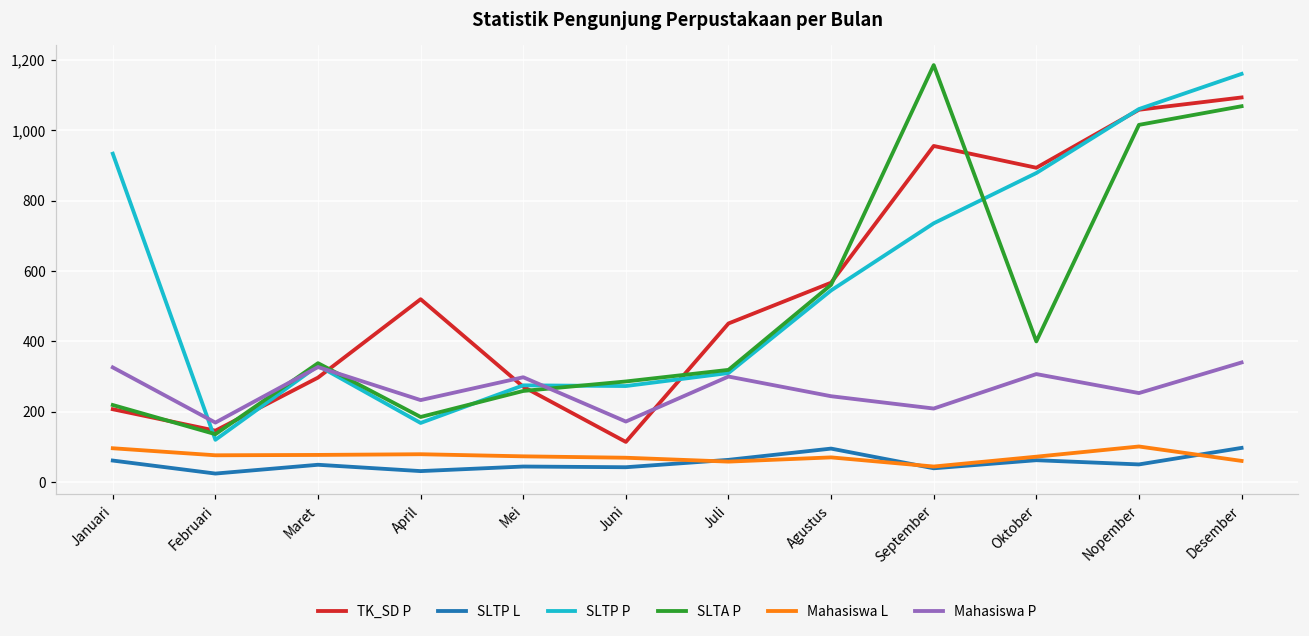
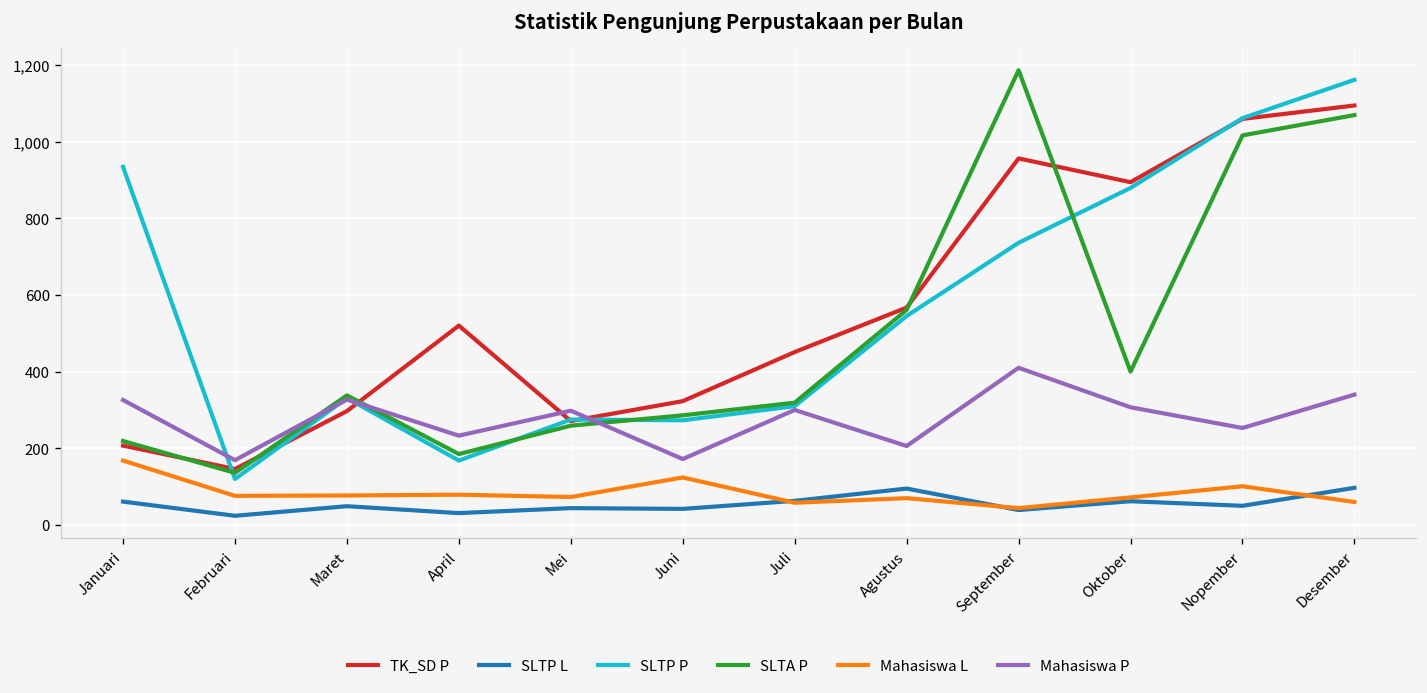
  {
    "TK_SD P": {
      "Januari": "210",
      "Februari": "150",
      "Maret": "300",
      "April": "520",
-     "Juni": "110",
+     "Juni": "320",
      "Juli": "450",
      "September": "960",
      "Oktober": "890",
      "Desember": "1,090"
    },
    "SLTP L": {
      "Januari": "60",
      "Februari": "20",
      "Maret": "50",
      "April": "30",
      "Mei": "40",
      "Juni": "40",
      "Agustus": "100",
      "Oktober": "60",
      "Nopember": "50",
      "Desember": "100"
    },
    "SLTP P": {
      "Januari": "930",
      "Februari": "120",
      "April": "170",
      "Juni": "270",
      "Juli": "310",
      "Agustus": "550",
      "September": "740",
      "Oktober": "880",
      "Desember": "1,160"
    },
    "SLTA P": {
      "Januari": "220",
      "Februari": "140",
      "April": "190",
      "Mei": "260",
      "Juni": "290",
      "Juli": "320",
      "September": "1,190",
      "Oktober": "400",
      "Nopember": "1,020",
      "Desember": "1,070"
    },
    "Mahasiswa L": {
-     "Januari": "100",
+     "Januari": "170",
      "Februari": "80",
      "Maret": "80",
      "April": "80",
      "Mei": "70",
-     "Juni": "70",
+     "Juni": "120",
      "Agustus": "70",
      "Oktober": "70",
      "Nopember": "100",
      "Desember": "60"
    },
    "Mahasiswa P": {
      "Januari": "330",
      "Februari": "170",
      "April": "230",
      "Mei": "300",
      "Juni": "170",
      "Juli": "300",
-     "Agustus": "240",
-     "September": "210",
+     "Agustus": "210",
+     "September": "410",
      "Oktober": "310",
      "Nopember": "250",
      "Desember": "340"
    }
  }
